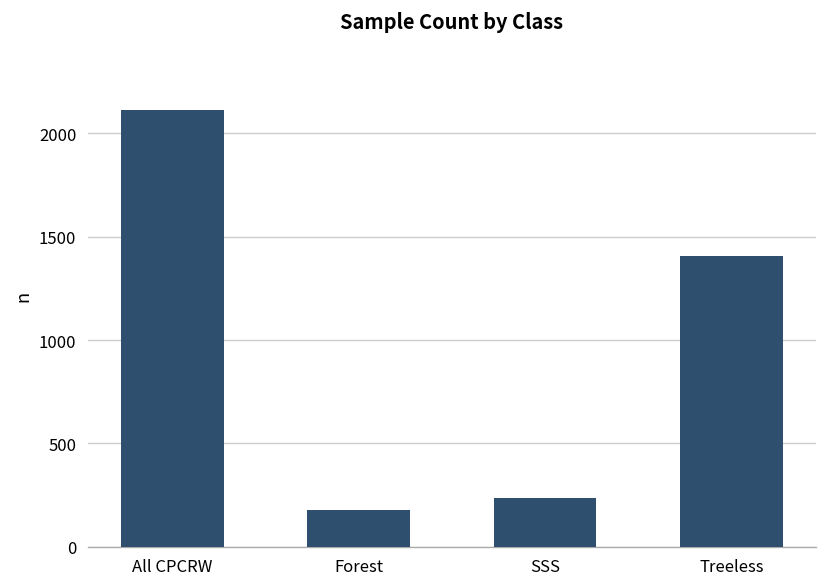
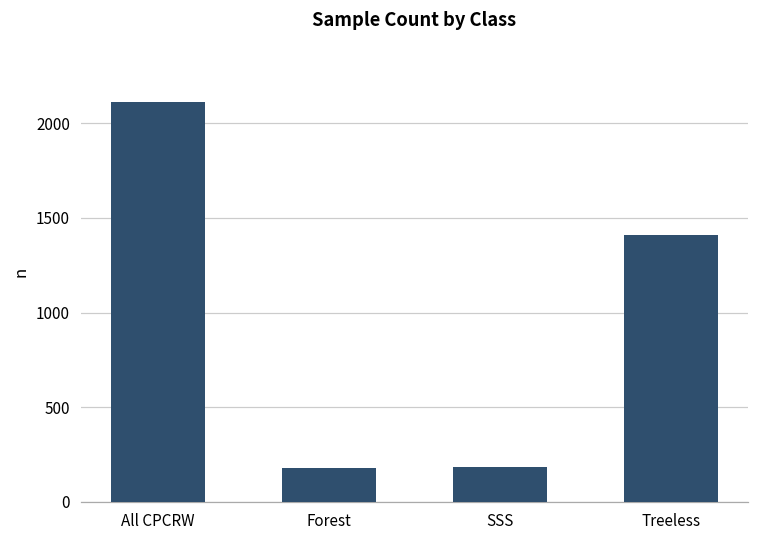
  {
    "All CPCRW": 2110,
    "Forest": 180,
-   "SSS": 240,
+   "SSS": 190,
    "Treeless": 1410
  }
